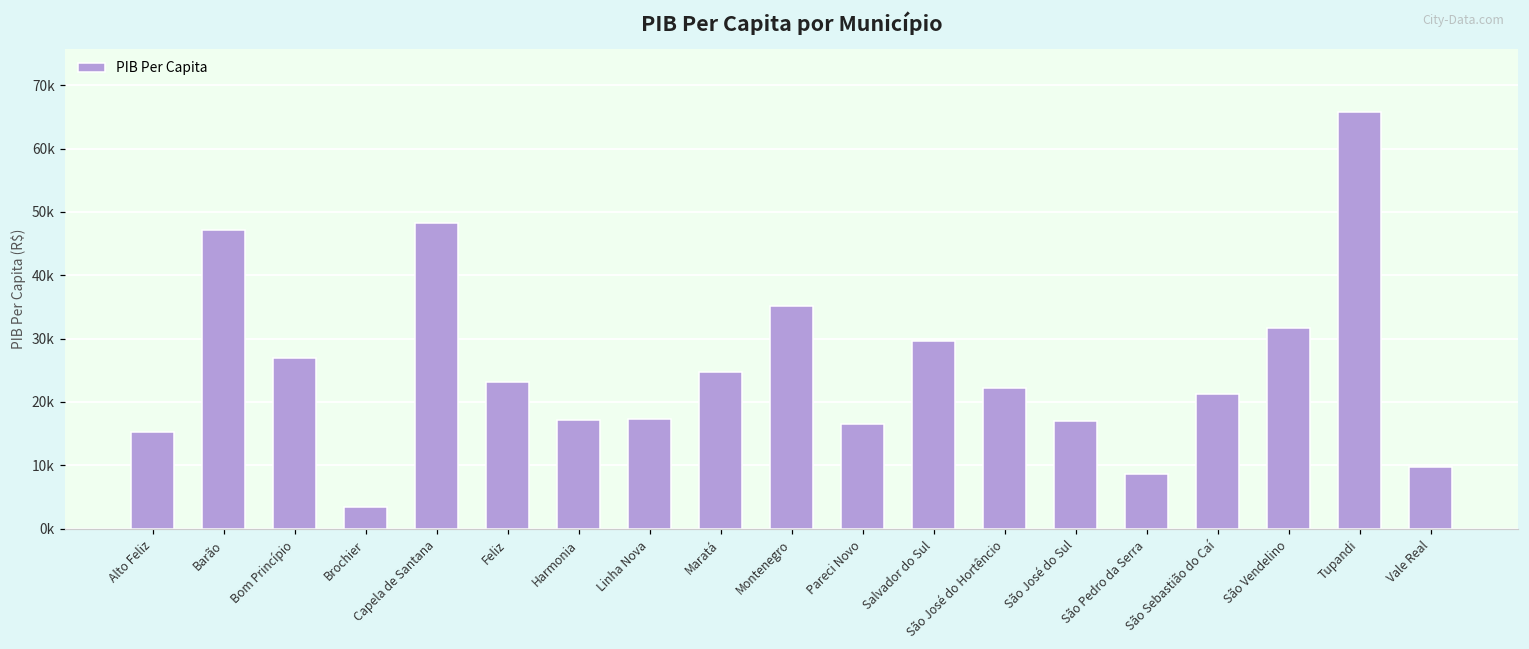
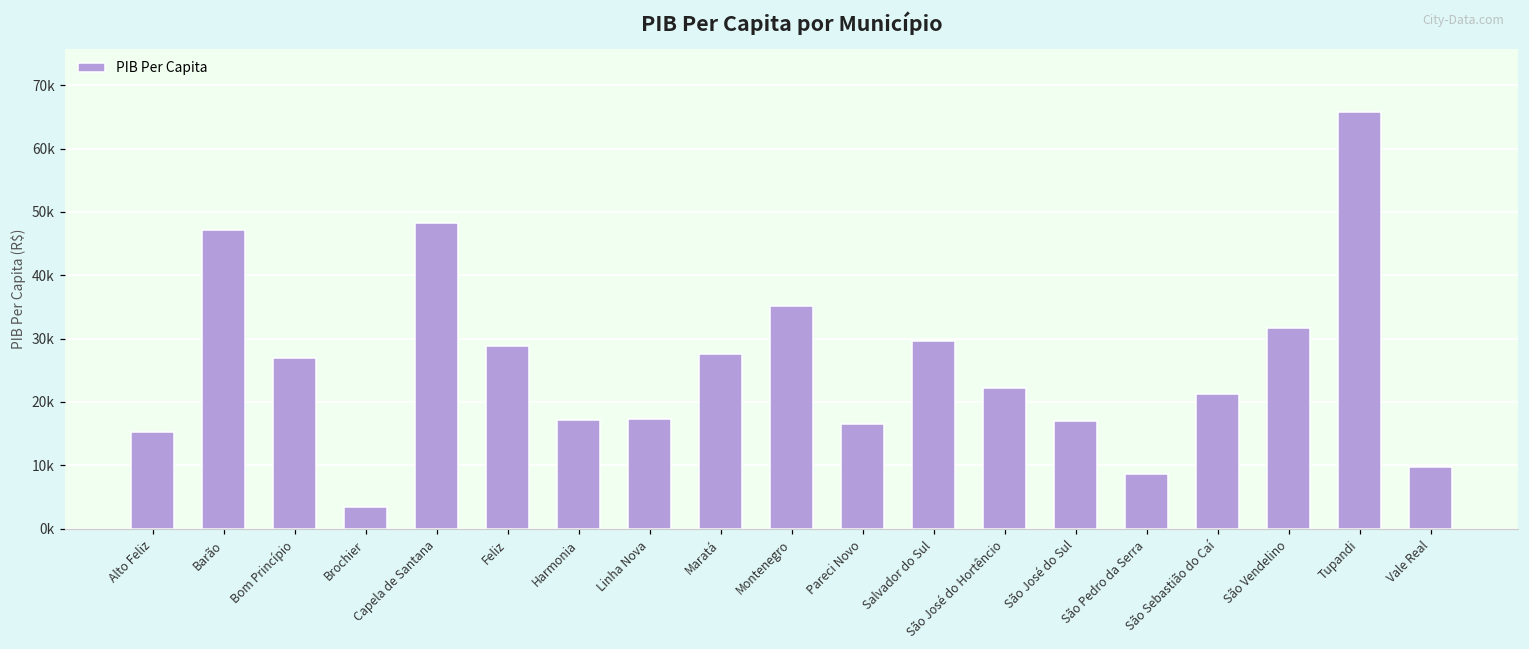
  {
    "Alto Feliz": 15000,
    "Barão": 47000,
    "Bom Princípio": 27000,
    "Brochier": 3000,
    "Capela de Santana": 48000,
-   "Feliz": 23000,
+   "Feliz": 29000,
    "Harmonia": 17000,
    "Linha Nova": 17000,
-   "Maratá": 25000,
+   "Maratá": 28000,
    "Montenegro": 35000,
    "Pareci Novo": 17000,
    "Salvador do Sul": 30000,
    "São José do Hortêncio": 22000,
    "São José do Sul": 17000,
    "São Pedro da Serra": 9000,
    "São Sebastião do Caí": 21000,
    "São Vendelino": 32000,
    "Tupandi": 66000,
    "Vale Real": 10000
  }
